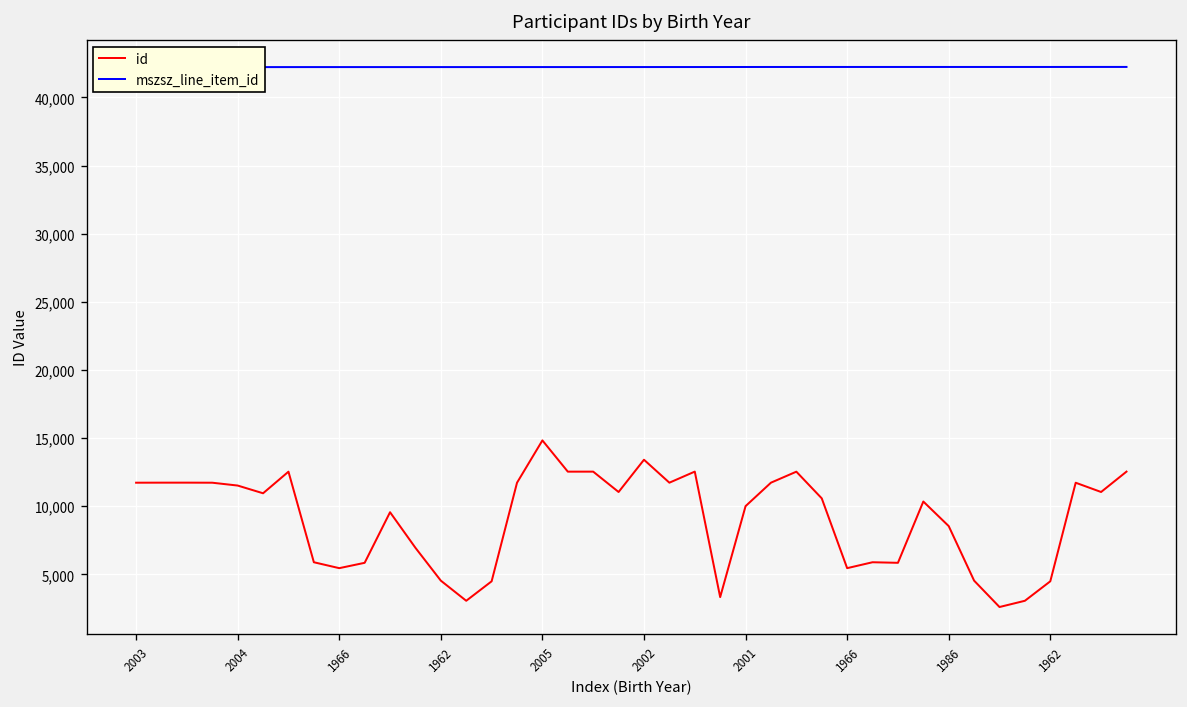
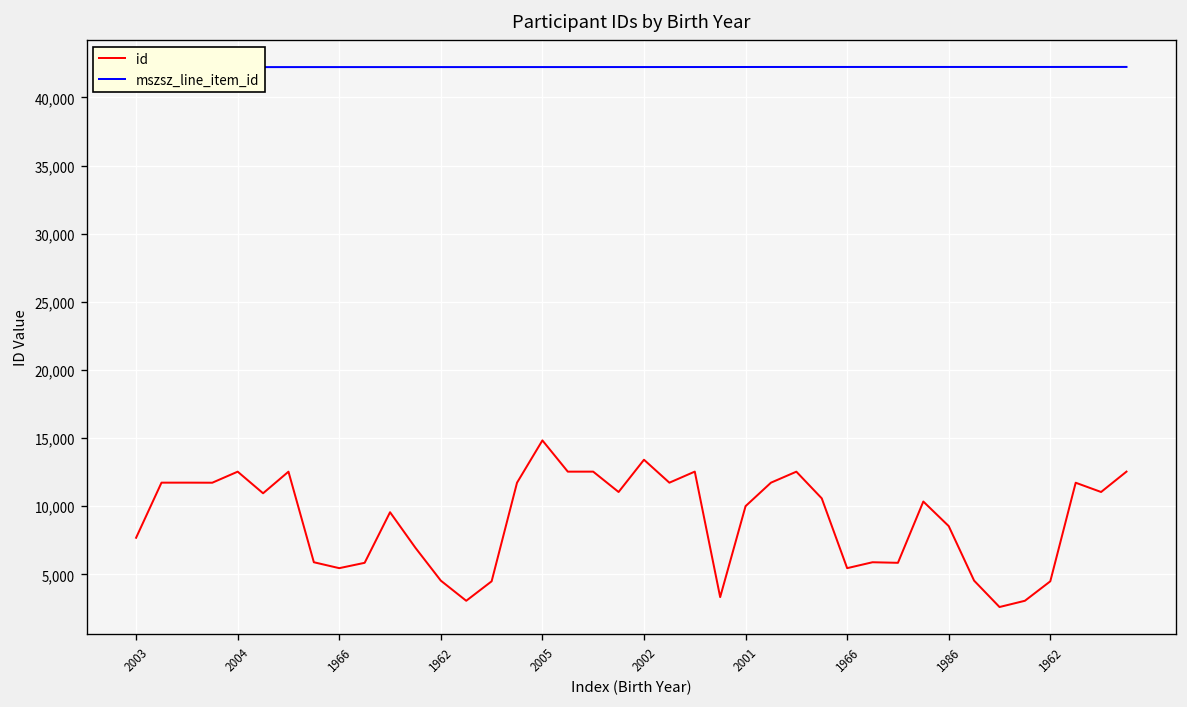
  {
    "id": {
-     "2003": "11,700",
-     "2004": "11,500",
+     "2003": "7,700",
+     "2004": "12,500",
      "2005": "14,800",
      "2002": "13,400",
      "2001": "10,000",
      "1986": "8,500"
    },
    "mszsz_line_item_id": {
      "2005": "42,200",
      "2002": "42,200",
      "2001": "42,200",
      "1986": "42,200"
    }
  }
